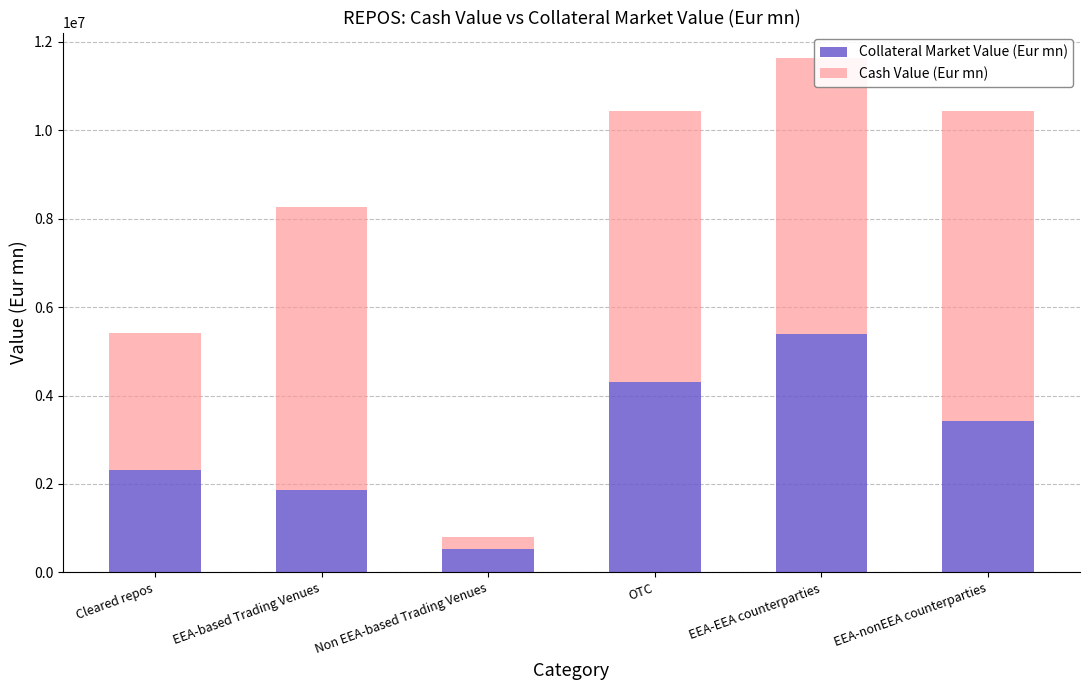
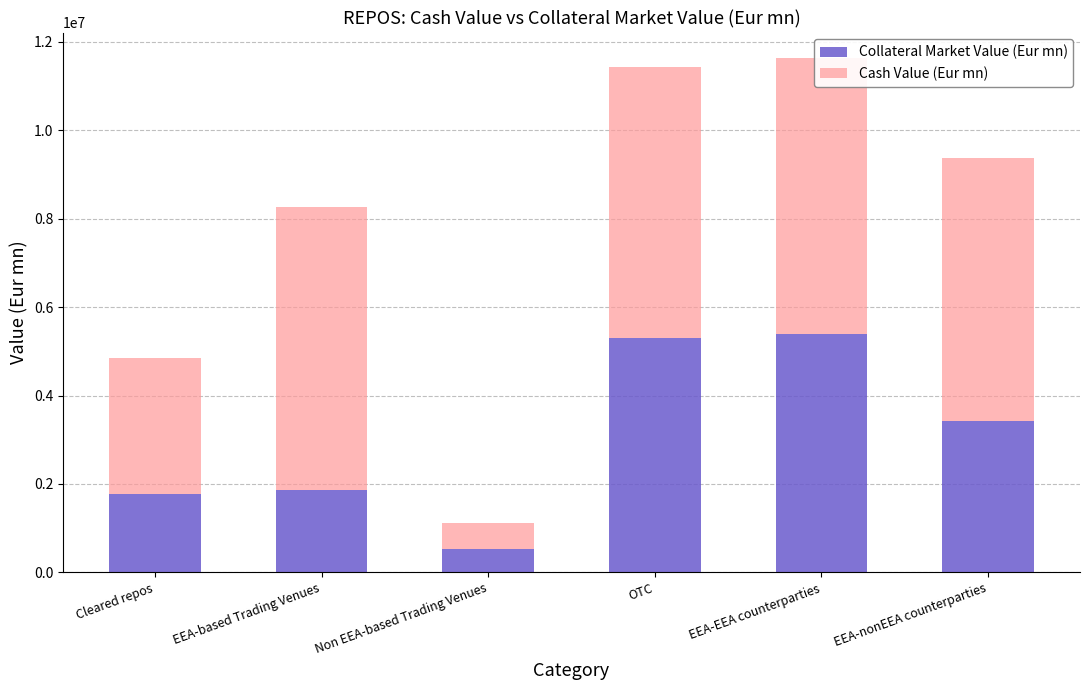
  {
    "Collateral Market Value (Eur mn)": {
-     "Cleared repos": 2300000,
+     "Cleared repos": 1800000,
      "EEA-based Trading Venues": 1900000,
      "Non EEA-based Trading Venues": 500000,
-     "OTC": 4300000,
+     "OTC": 5300000,
      "EEA-EEA counterparties": 5400000,
      "EEA-nonEEA counterparties": 3400000
    },
    "Cash Value (Eur mn)": {
      "Cleared repos": 3100000,
      "EEA-based Trading Venues": 6400000,
-     "Non EEA-based Trading Venues": 300000,
+     "Non EEA-based Trading Venues": 600000,
      "OTC": 6100000,
-     "EEA-nonEEA counterparties": 7000000
+     "EEA-nonEEA counterparties": 5900000
    }
  }
